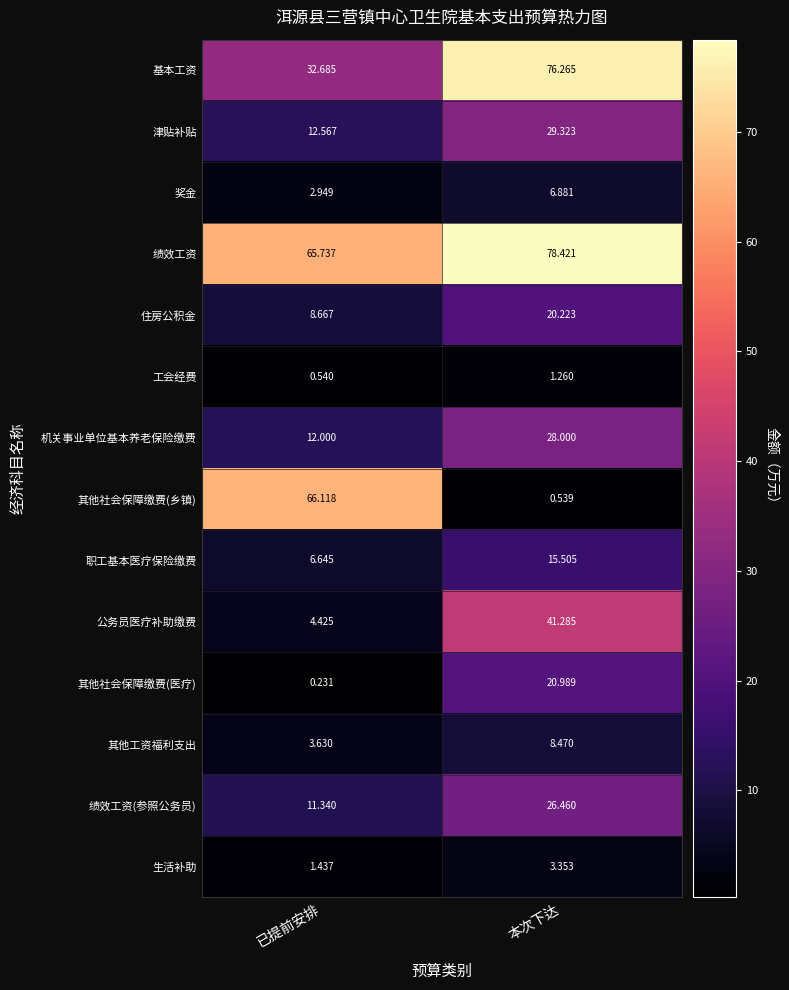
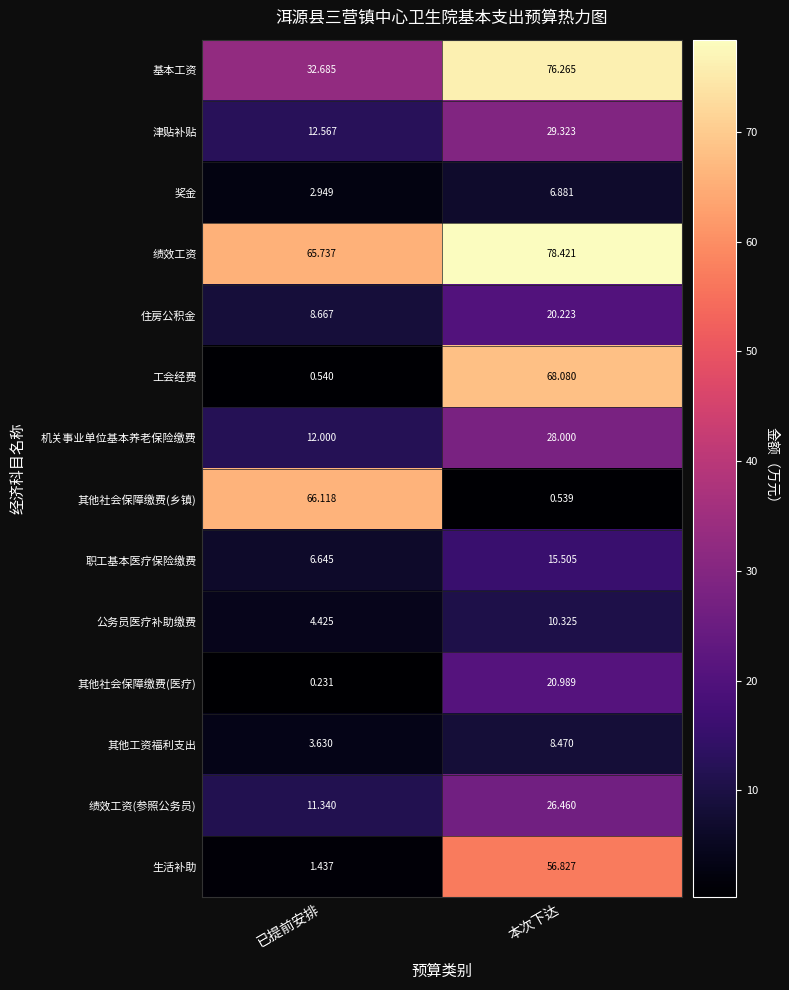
  {
    "基本工资": {
      "已提前安排": 32.685,
      "本次下达": 76.265
    },
    "津贴补贴": {
      "已提前安排": 12.567,
      "本次下达": 29.323
    },
    "奖金": {
      "已提前安排": 2.949,
      "本次下达": 6.881
    },
    "绩效工资": {
      "已提前安排": 65.737,
      "本次下达": 78.421
    },
    "住房公积金": {
      "已提前安排": 8.667,
      "本次下达": 20.223
    },
    "工会经费": {
      "已提前安排": 0.540,
-     "本次下达": 1.260
+     "本次下达": 68.080
    },
    "机关事业单位基本养老保险缴费": {
      "已提前安排": 12.000,
      "本次下达": 28.000
    },
    "其他社会保障缴费(乡镇)": {
      "已提前安排": 66.118,
      "本次下达": 0.539
    },
    "职工基本医疗保险缴费": {
      "已提前安排": 6.645,
      "本次下达": 15.505
    },
    "公务员医疗补助缴费": {
      "已提前安排": 4.425,
-     "本次下达": 41.285
+     "本次下达": 10.325
    },
    "其他社会保障缴费(医疗)": {
      "已提前安排": 0.231,
      "本次下达": 20.989
    },
    "其他工资福利支出": {
      "已提前安排": 3.630,
      "本次下达": 8.470
    },
    "绩效工资(参照公务员)": {
      "已提前安排": 11.340,
      "本次下达": 26.460
    },
    "生活补助": {
      "已提前安排": 1.437,
-     "本次下达": 3.353
+     "本次下达": 56.827
    }
  }
